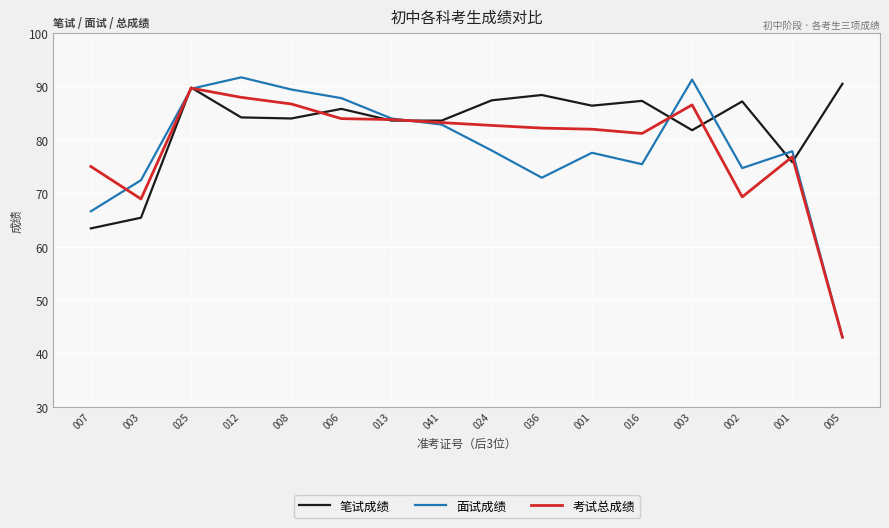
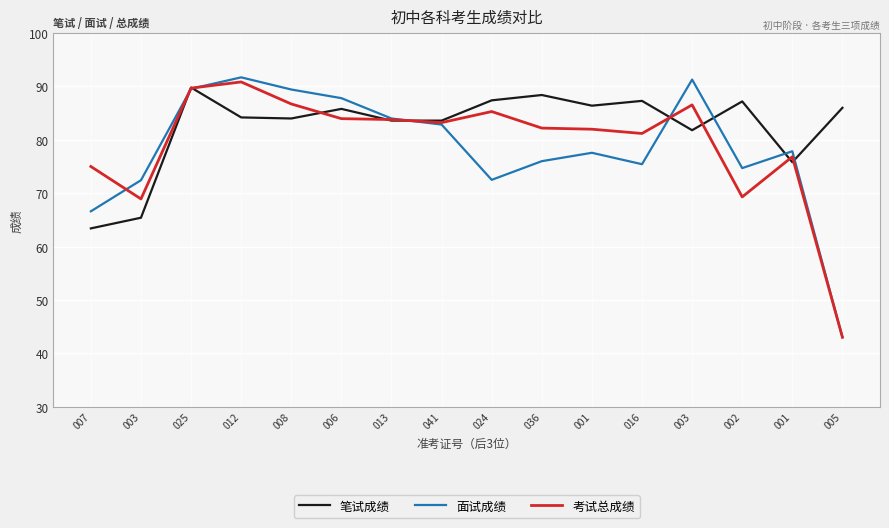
  {
    "笔试成绩": {
      "007": 63,
      "012": 84,
      "008": 84,
      "006": 86,
      "024": 87,
      "036": 88,
      "016": 87,
      "002": 87,
-     "005": 91
+     "005": 86
    },
    "面试成绩": {
      "007": 67,
      "012": 92,
      "008": 89,
      "006": 88,
-     "024": 78,
-     "036": 73,
+     "024": 73,
+     "036": 76,
      "016": 75,
      "002": 75
    },
    "考试总成绩": {
      "007": 75,
-     "012": 88,
+     "012": 91,
      "008": 87,
      "006": 84,
-     "024": 83,
+     "024": 85,
      "036": 82,
      "016": 81,
      "002": 69
    }
  }
